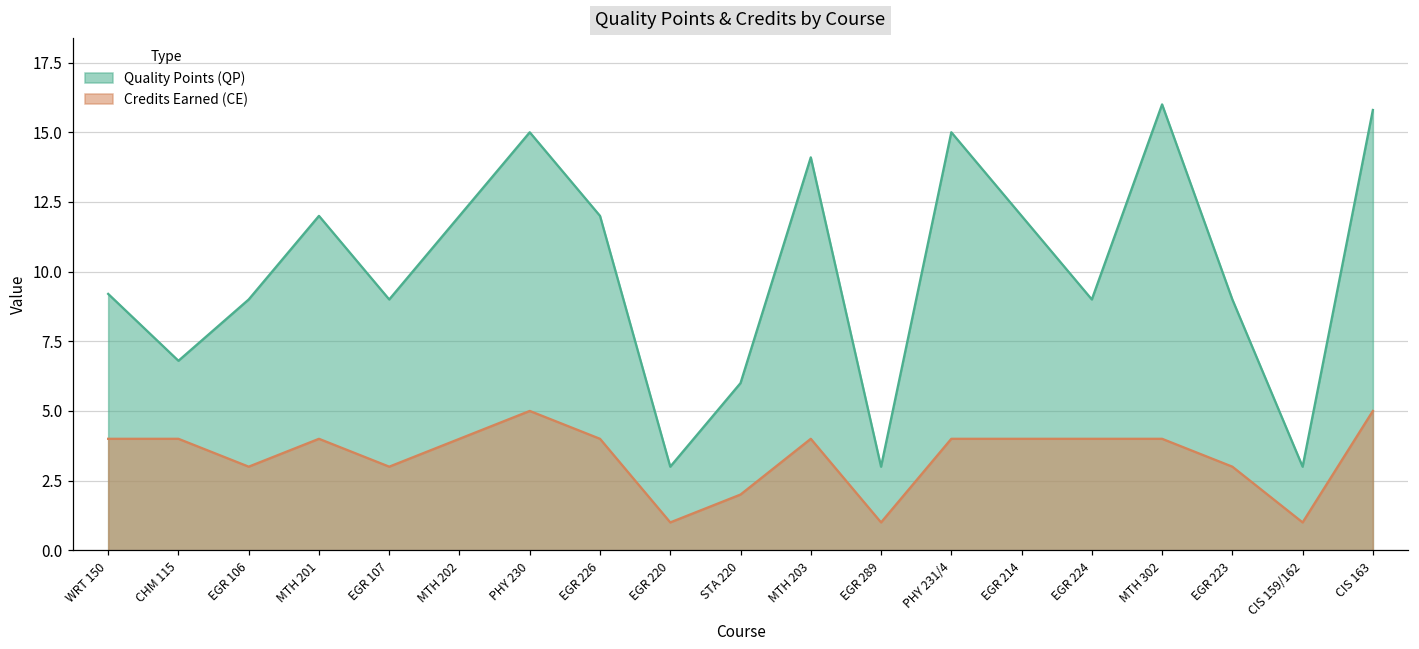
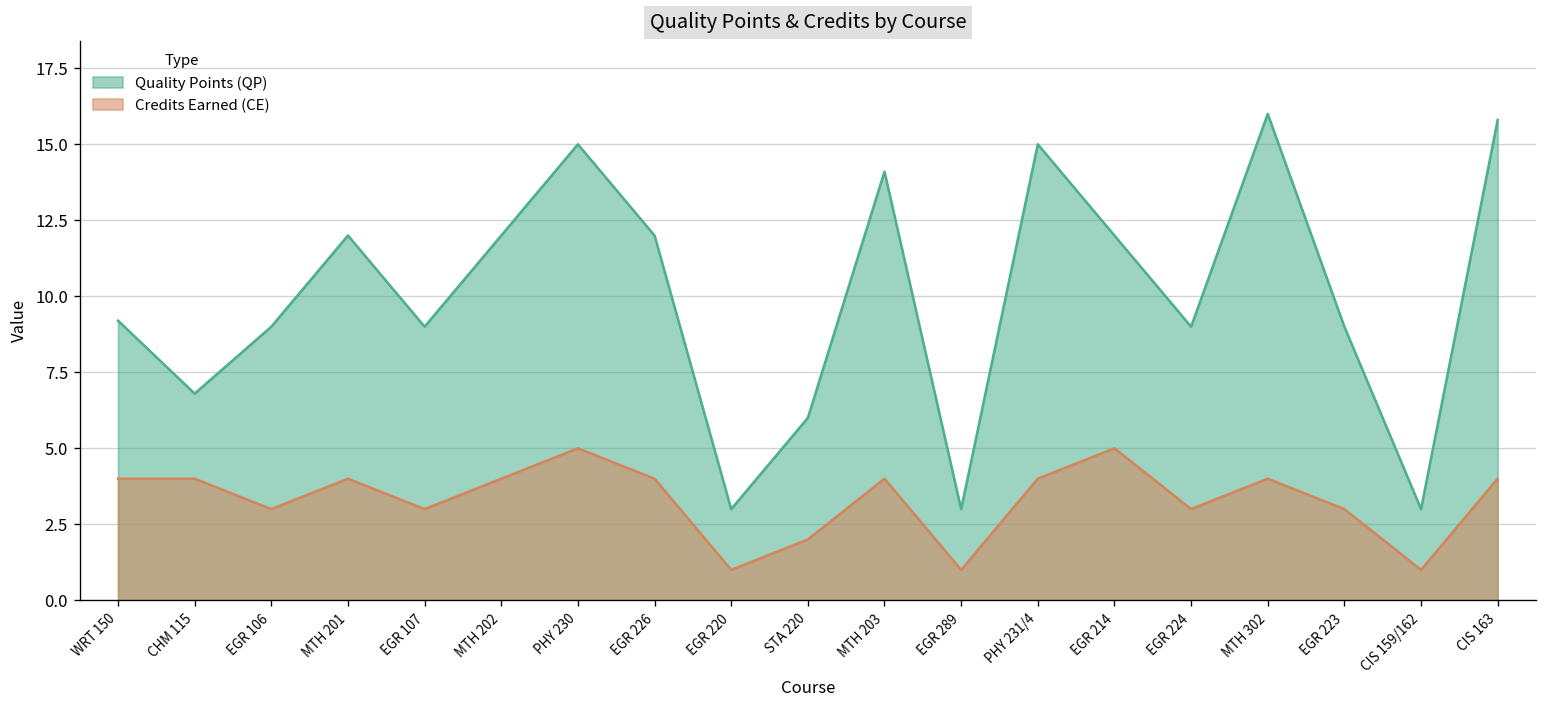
  {
    "Quality Points (QP)": {
      "WRT 150": 9.2,
      "CHM 115": 6.8,
      "EGR 106": 9,
      "MTH 201": 12,
      "EGR 107": 9,
      "MTH 202": 12,
      "PHY 230": 15,
      "EGR 226": 12,
      "EGR 220": 3,
      "STA 220": 6,
      "MTH 203": 14.1,
      "EGR 289": 3,
      "PHY 231/4": 15,
      "EGR 214": 12,
      "EGR 224": 9,
      "MTH 302": 16,
      "EGR 223": 9,
      "CIS 159/162": 3,
      "CIS 163": 15.8
    },
    "Credits Earned (CE)": {
      "WRT 150": 4,
      "CHM 115": 4,
      "EGR 106": 3,
      "MTH 201": 4,
      "EGR 107": 3,
      "MTH 202": 4,
      "PHY 230": 5,
      "EGR 226": 4,
      "EGR 220": 1,
      "STA 220": 2,
      "MTH 203": 4,
      "EGR 289": 1,
      "PHY 231/4": 4,
-     "EGR 214": 4,
-     "EGR 224": 4,
+     "EGR 214": 5,
+     "EGR 224": 3,
      "MTH 302": 4,
      "EGR 223": 3,
      "CIS 159/162": 1,
-     "CIS 163": 5
+     "CIS 163": 4
    }
  }
